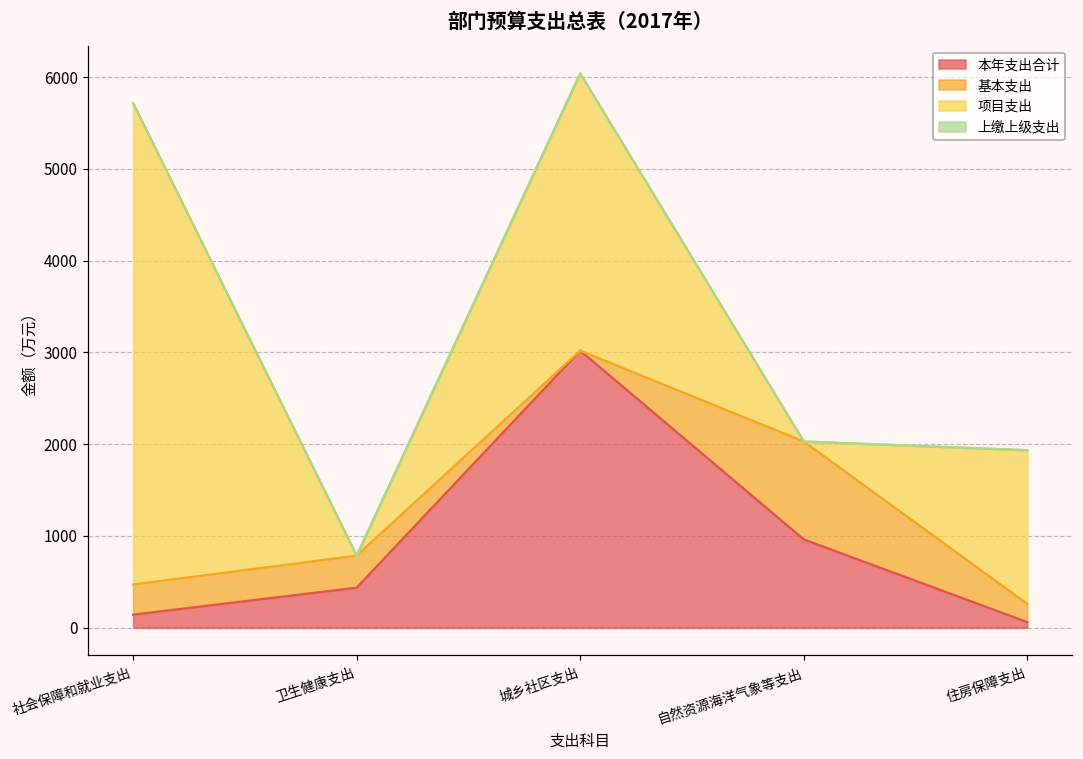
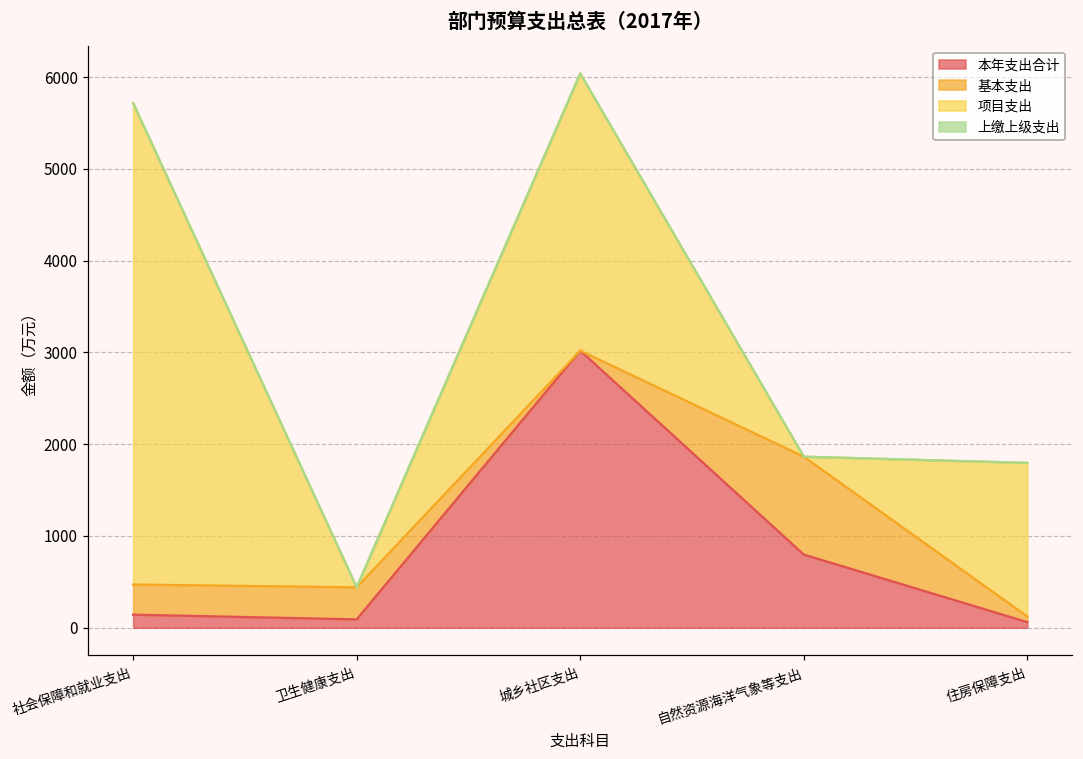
  {
    "本年支出合计": {
      "社会保障和就业支出": 100,
-     "卫生健康支出": 400,
-     "自然资源海洋气象等支出": 1000,
+     "卫生健康支出": 100,
+     "自然资源海洋气象等支出": 800,
      "住房保障支出": 100
    },
    "基本支出": {
      "社会保障和就业支出": 300,
-     "住房保障支出": 200
+     "住房保障支出": 100
    }
  }
